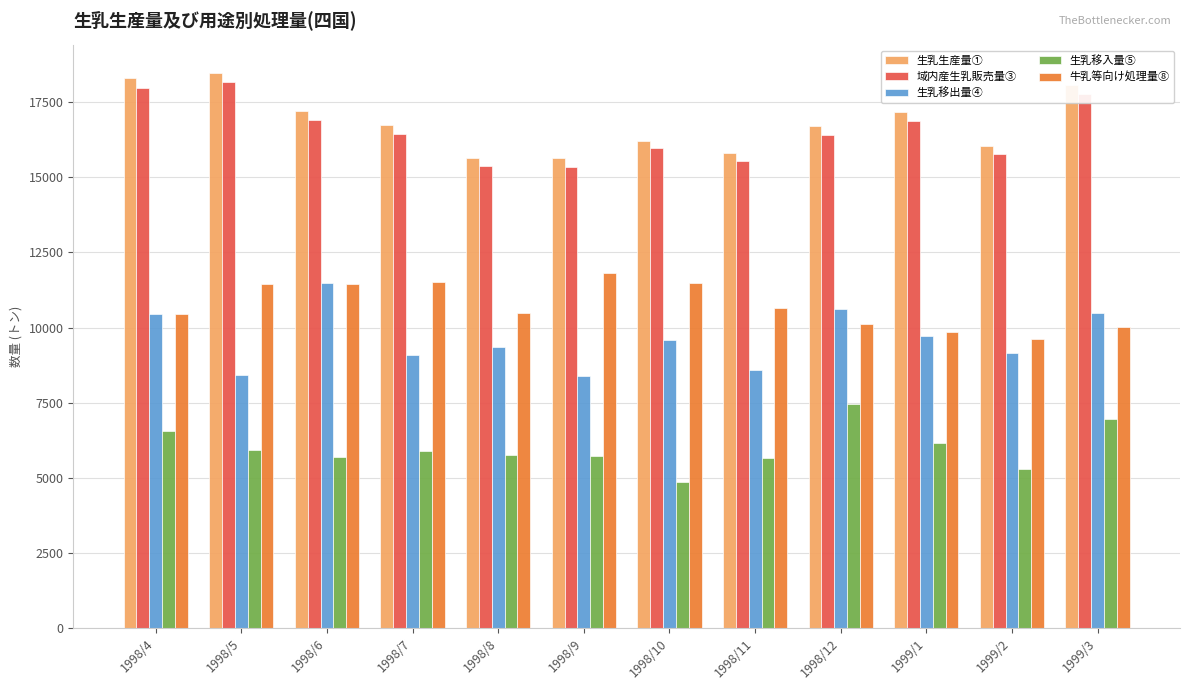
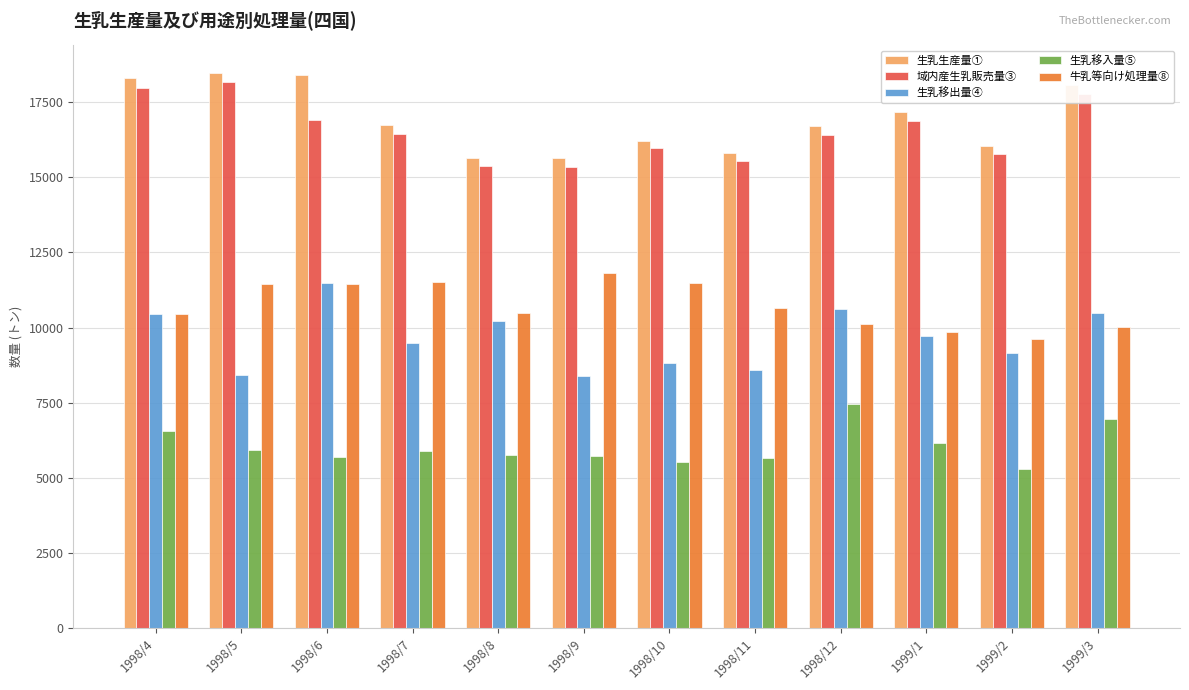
  {
    "生乳生産量①": {
      "1998/4": 18300,
      "1998/5": 18500,
-     "1998/6": 17200,
+     "1998/6": 18400,
      "1998/7": 16700,
      "1998/8": 15700,
      "1998/9": 15600,
      "1998/10": 16200,
      "1998/11": 15800,
      "1998/12": 16700,
      "1999/1": 17200,
      "1999/2": 16000
    },
    "生乳移出量④": {
      "1998/4": 10500,
      "1998/5": 8400,
      "1998/6": 11500,
-     "1998/7": 9100,
-     "1998/8": 9400,
+     "1998/7": 9500,
+     "1998/8": 10200,
      "1998/9": 8400,
-     "1998/10": 9600,
+     "1998/10": 8800,
      "1998/11": 8600,
      "1998/12": 10600,
      "1999/1": 9700,
      "1999/2": 9200,
      "1999/3": 10500
    },
    "生乳移入量⑤": {
      "1998/4": 6500,
      "1998/5": 5900,
      "1998/6": 5700,
      "1998/7": 5900,
      "1998/8": 5800,
      "1998/9": 5700,
-     "1998/10": 4900,
+     "1998/10": 5500,
      "1998/11": 5600,
      "1998/12": 7500,
      "1999/1": 6200,
      "1999/2": 5300,
      "1999/3": 6900
    }
  }
